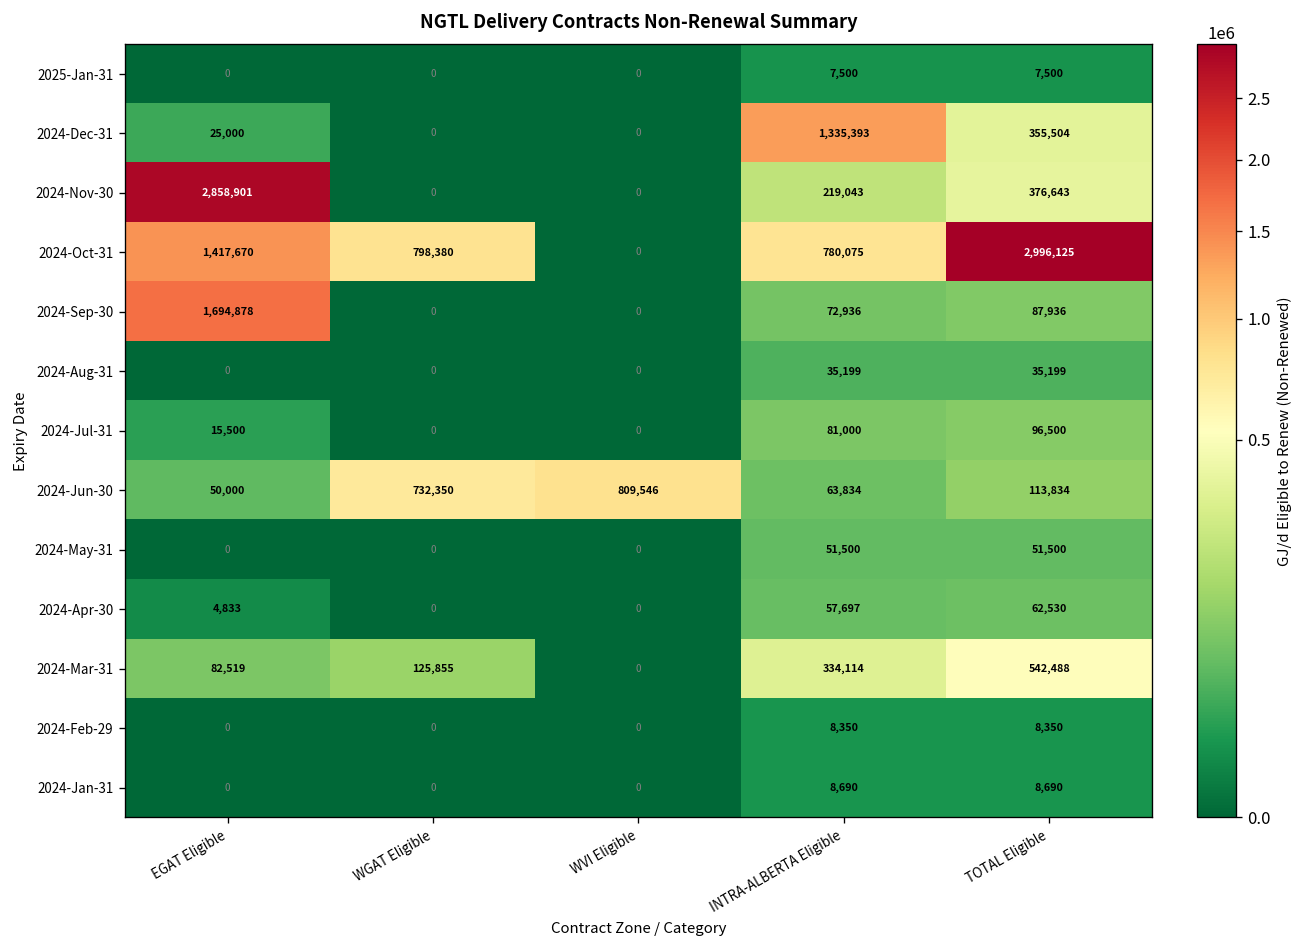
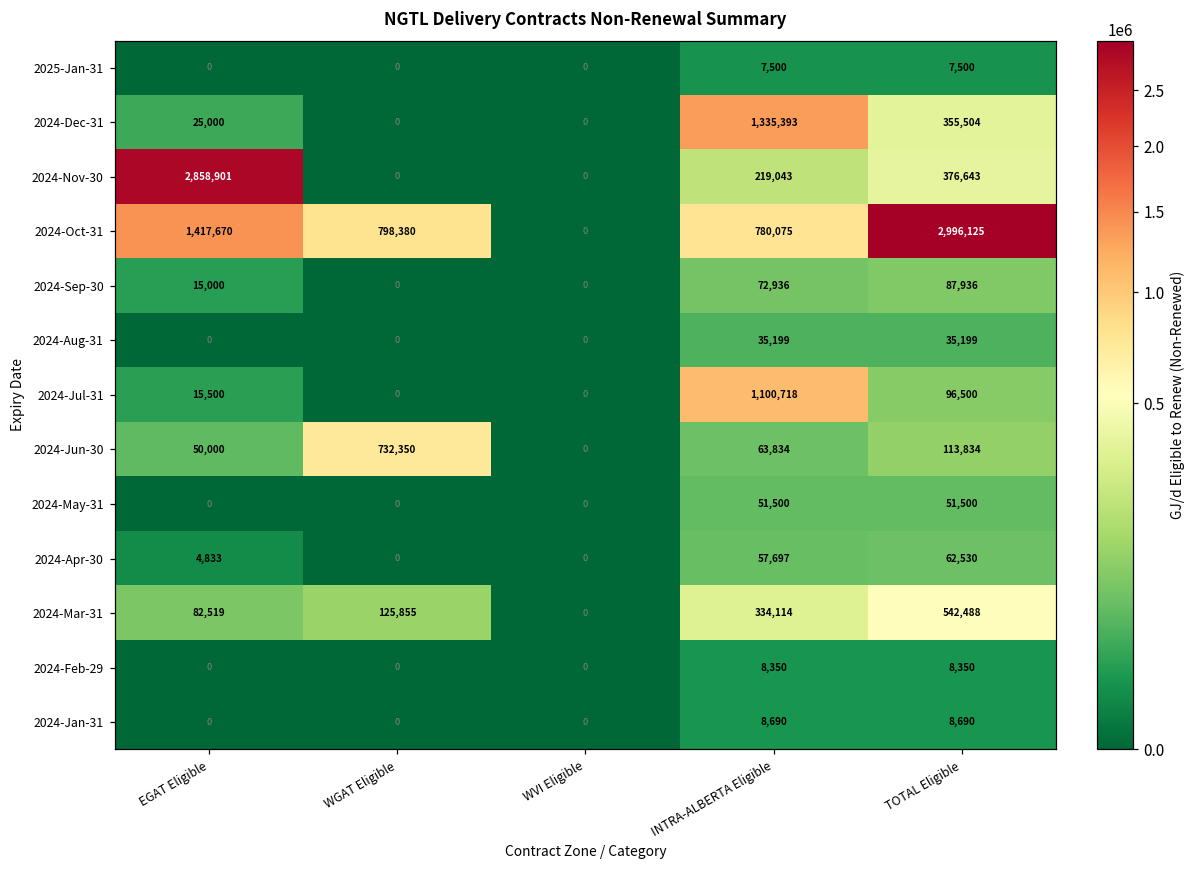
  {
    "2025-Jan-31": {
      "EGAT Eligible": "0",
      "WGAT Eligible": "0",
      "WVI Eligible": "0",
      "INTRA-ALBERTA Eligible": "7,500",
      "TOTAL Eligible": "7,500"
    },
    "2024-Dec-31": {
      "EGAT Eligible": "25,000",
      "WGAT Eligible": "0",
      "WVI Eligible": "0",
      "INTRA-ALBERTA Eligible": "1,335,393",
      "TOTAL Eligible": "355,504"
    },
    "2024-Nov-30": {
      "EGAT Eligible": "2,858,901",
      "WGAT Eligible": "0",
      "WVI Eligible": "0",
      "INTRA-ALBERTA Eligible": "219,043",
      "TOTAL Eligible": "376,643"
    },
    "2024-Oct-31": {
      "EGAT Eligible": "1,417,670",
      "WGAT Eligible": "798,380",
      "WVI Eligible": "0",
      "INTRA-ALBERTA Eligible": "780,075",
      "TOTAL Eligible": "2,996,125"
    },
    "2024-Sep-30": {
-     "EGAT Eligible": "1,694,878",
+     "EGAT Eligible": "15,000",
      "WGAT Eligible": "0",
      "WVI Eligible": "0",
      "INTRA-ALBERTA Eligible": "72,936",
      "TOTAL Eligible": "87,936"
    },
    "2024-Aug-31": {
      "EGAT Eligible": "0",
      "WGAT Eligible": "0",
      "WVI Eligible": "0",
      "INTRA-ALBERTA Eligible": "35,199",
      "TOTAL Eligible": "35,199"
    },
    "2024-Jul-31": {
      "EGAT Eligible": "15,500",
      "WGAT Eligible": "0",
      "WVI Eligible": "0",
-     "INTRA-ALBERTA Eligible": "81,000",
+     "INTRA-ALBERTA Eligible": "1,100,718",
      "TOTAL Eligible": "96,500"
    },
    "2024-Jun-30": {
      "EGAT Eligible": "50,000",
      "WGAT Eligible": "732,350",
-     "WVI Eligible": "809,546",
+     "WVI Eligible": "0",
      "INTRA-ALBERTA Eligible": "63,834",
      "TOTAL Eligible": "113,834"
    },
    "2024-May-31": {
      "EGAT Eligible": "0",
      "WGAT Eligible": "0",
      "WVI Eligible": "0",
      "INTRA-ALBERTA Eligible": "51,500",
      "TOTAL Eligible": "51,500"
    },
    "2024-Apr-30": {
      "EGAT Eligible": "4,833",
      "WGAT Eligible": "0",
      "WVI Eligible": "0",
      "INTRA-ALBERTA Eligible": "57,697",
      "TOTAL Eligible": "62,530"
    },
    "2024-Mar-31": {
      "EGAT Eligible": "82,519",
      "WGAT Eligible": "125,855",
      "WVI Eligible": "0",
      "INTRA-ALBERTA Eligible": "334,114",
      "TOTAL Eligible": "542,488"
    },
    "2024-Feb-29": {
      "EGAT Eligible": "0",
      "WGAT Eligible": "0",
      "WVI Eligible": "0",
      "INTRA-ALBERTA Eligible": "8,350",
      "TOTAL Eligible": "8,350"
    },
    "2024-Jan-31": {
      "EGAT Eligible": "0",
      "WGAT Eligible": "0",
      "WVI Eligible": "0",
      "INTRA-ALBERTA Eligible": "8,690",
      "TOTAL Eligible": "8,690"
    }
  }
